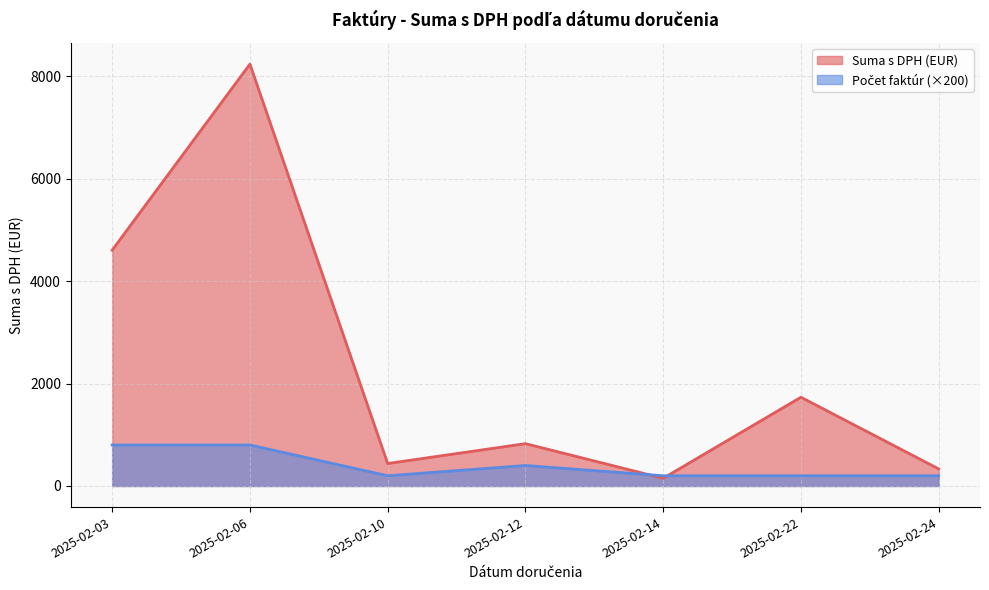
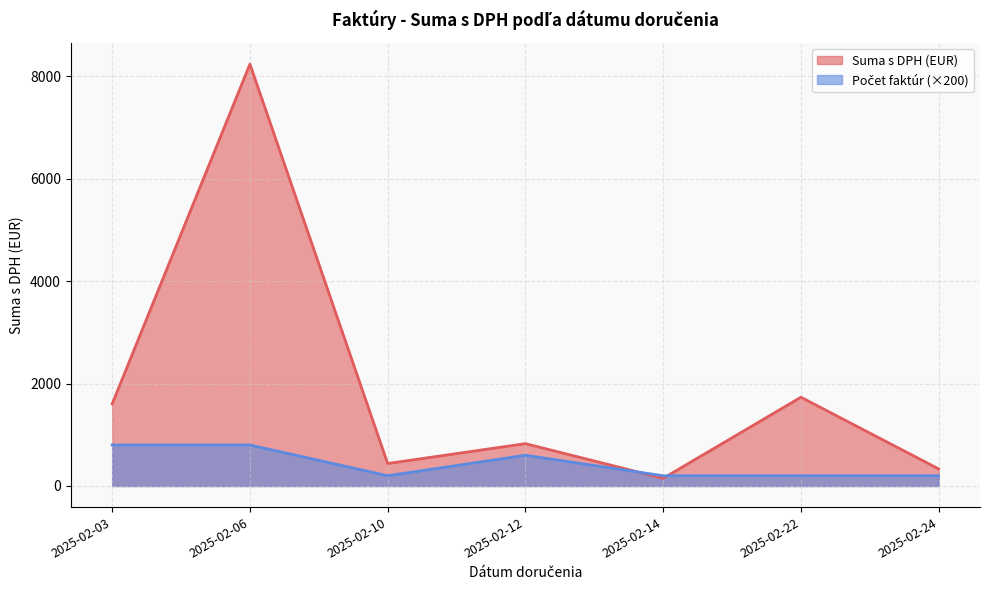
  {
    "Suma s DPH (EUR)": {
-     "2025-02-03": 4600,
+     "2025-02-03": 1600,
      "2025-02-06": 8200,
      "2025-02-10": 400,
      "2025-02-12": 800,
      "2025-02-14": 200,
      "2025-02-22": 1700,
      "2025-02-24": 300
    },
    "Počet faktúr (×200)": {
      "2025-02-03": 800,
      "2025-02-06": 800,
      "2025-02-10": 200,
-     "2025-02-12": 400,
+     "2025-02-12": 600,
      "2025-02-14": 200,
      "2025-02-22": 200,
      "2025-02-24": 200
    }
  }
